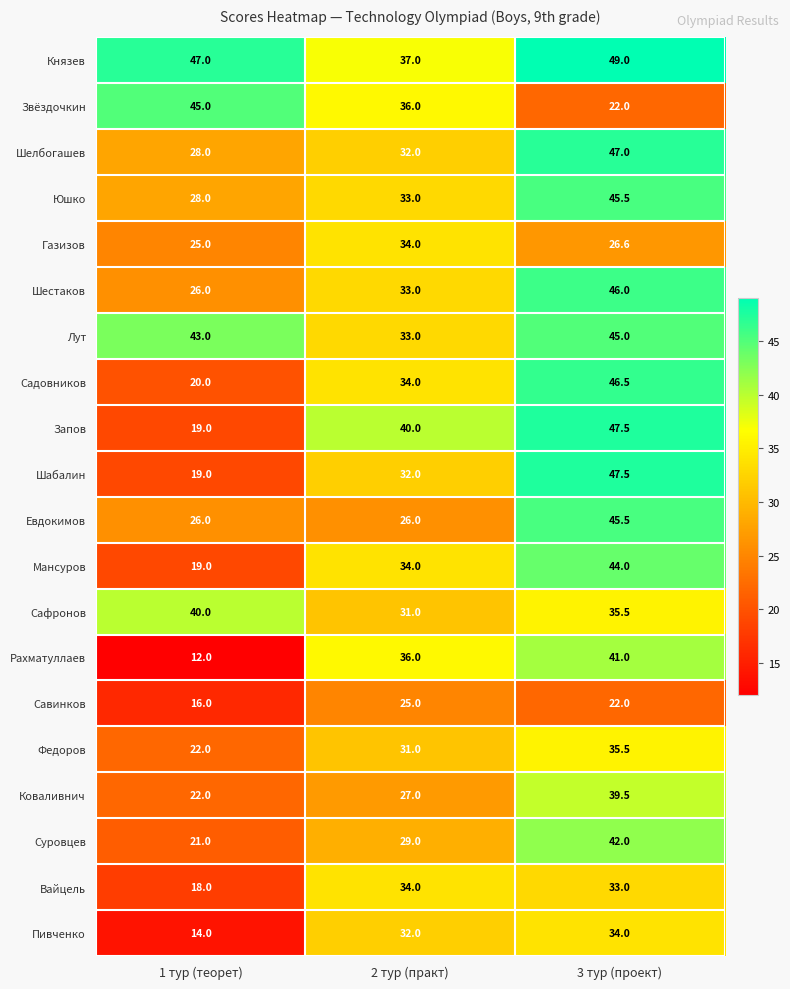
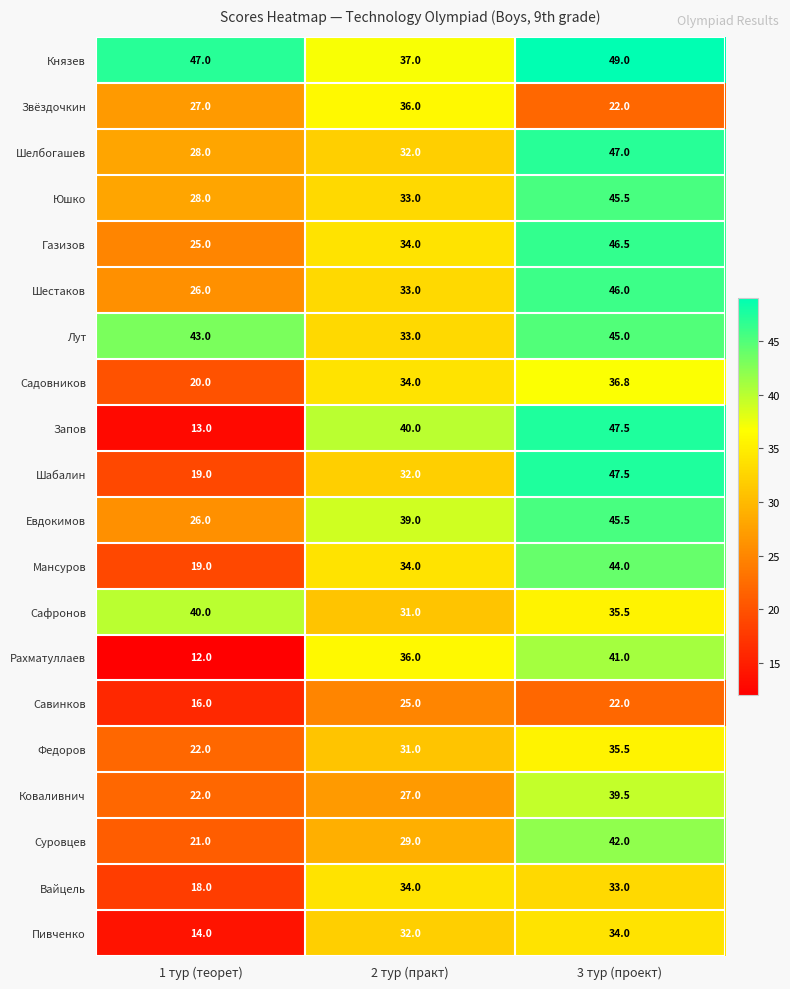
  {
    "Князев": {
      "1 тур (теорет)": 47.0,
      "2 тур (практ)": 37.0,
      "3 тур (проект)": 49.0
    },
    "Звёздочкин": {
-     "1 тур (теорет)": 45.0,
+     "1 тур (теорет)": 27.0,
      "2 тур (практ)": 36.0,
      "3 тур (проект)": 22.0
    },
    "Шелбогашев": {
      "1 тур (теорет)": 28.0,
      "2 тур (практ)": 32.0,
      "3 тур (проект)": 47.0
    },
    "Юшко": {
      "1 тур (теорет)": 28.0,
      "2 тур (практ)": 33.0,
      "3 тур (проект)": 45.5
    },
    "Газизов": {
      "1 тур (теорет)": 25.0,
      "2 тур (практ)": 34.0,
-     "3 тур (проект)": 26.6
+     "3 тур (проект)": 46.5
    },
    "Шестаков": {
      "1 тур (теорет)": 26.0,
      "2 тур (практ)": 33.0,
      "3 тур (проект)": 46.0
    },
    "Лут": {
      "1 тур (теорет)": 43.0,
      "2 тур (практ)": 33.0,
      "3 тур (проект)": 45.0
    },
    "Садовников": {
      "1 тур (теорет)": 20.0,
      "2 тур (практ)": 34.0,
-     "3 тур (проект)": 46.5
+     "3 тур (проект)": 36.8
    },
    "Запов": {
-     "1 тур (теорет)": 19.0,
+     "1 тур (теорет)": 13.0,
      "2 тур (практ)": 40.0,
      "3 тур (проект)": 47.5
    },
    "Шабалин": {
      "1 тур (теорет)": 19.0,
      "2 тур (практ)": 32.0,
      "3 тур (проект)": 47.5
    },
    "Евдокимов": {
      "1 тур (теорет)": 26.0,
-     "2 тур (практ)": 26.0,
+     "2 тур (практ)": 39.0,
      "3 тур (проект)": 45.5
    },
    "Мансуров": {
      "1 тур (теорет)": 19.0,
      "2 тур (практ)": 34.0,
      "3 тур (проект)": 44.0
    },
    "Сафронов": {
      "1 тур (теорет)": 40.0,
      "2 тур (практ)": 31.0,
      "3 тур (проект)": 35.5
    },
    "Рахматуллаев": {
      "1 тур (теорет)": 12.0,
      "2 тур (практ)": 36.0,
      "3 тур (проект)": 41.0
    },
    "Савинков": {
      "1 тур (теорет)": 16.0,
      "2 тур (практ)": 25.0,
      "3 тур (проект)": 22.0
    },
    "Федоров": {
      "1 тур (теорет)": 22.0,
      "2 тур (практ)": 31.0,
      "3 тур (проект)": 35.5
    },
    "Коваливнич": {
      "1 тур (теорет)": 22.0,
      "2 тур (практ)": 27.0,
      "3 тур (проект)": 39.5
    },
    "Суровцев": {
      "1 тур (теорет)": 21.0,
      "2 тур (практ)": 29.0,
      "3 тур (проект)": 42.0
    },
    "Вайцель": {
      "1 тур (теорет)": 18.0,
      "2 тур (практ)": 34.0,
      "3 тур (проект)": 33.0
    },
    "Пивченко": {
      "1 тур (теорет)": 14.0,
      "2 тур (практ)": 32.0,
      "3 тур (проект)": 34.0
    }
  }
